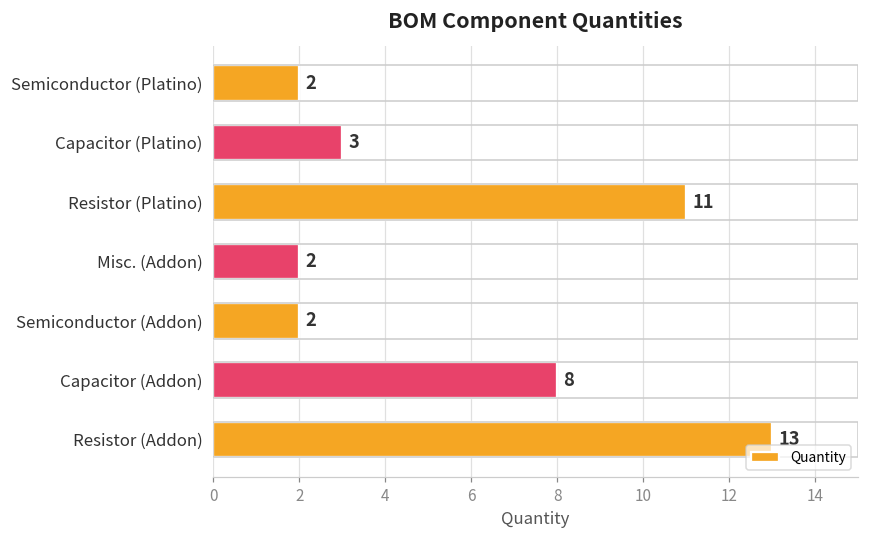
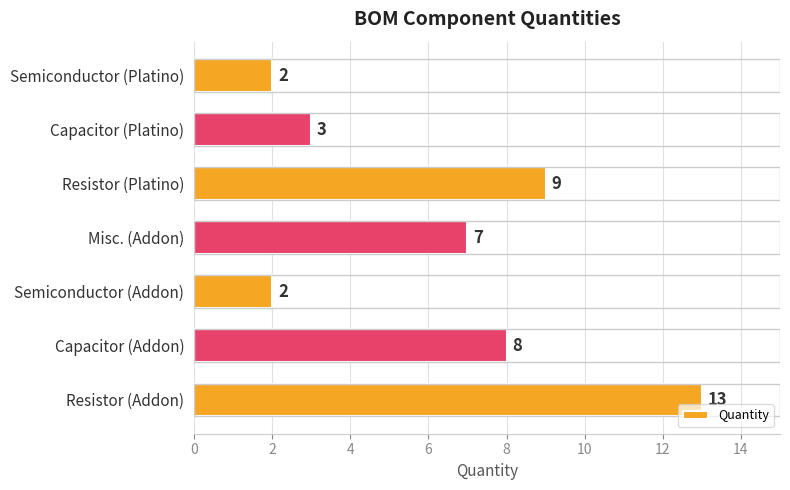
  {
    "Semiconductor (Platino)": 2,
    "Capacitor (Platino)": 3,
-   "Resistor (Platino)": 11,
-   "Misc. (Addon)": 2,
+   "Resistor (Platino)": 9,
+   "Misc. (Addon)": 7,
    "Semiconductor (Addon)": 2,
    "Capacitor (Addon)": 8
  }
